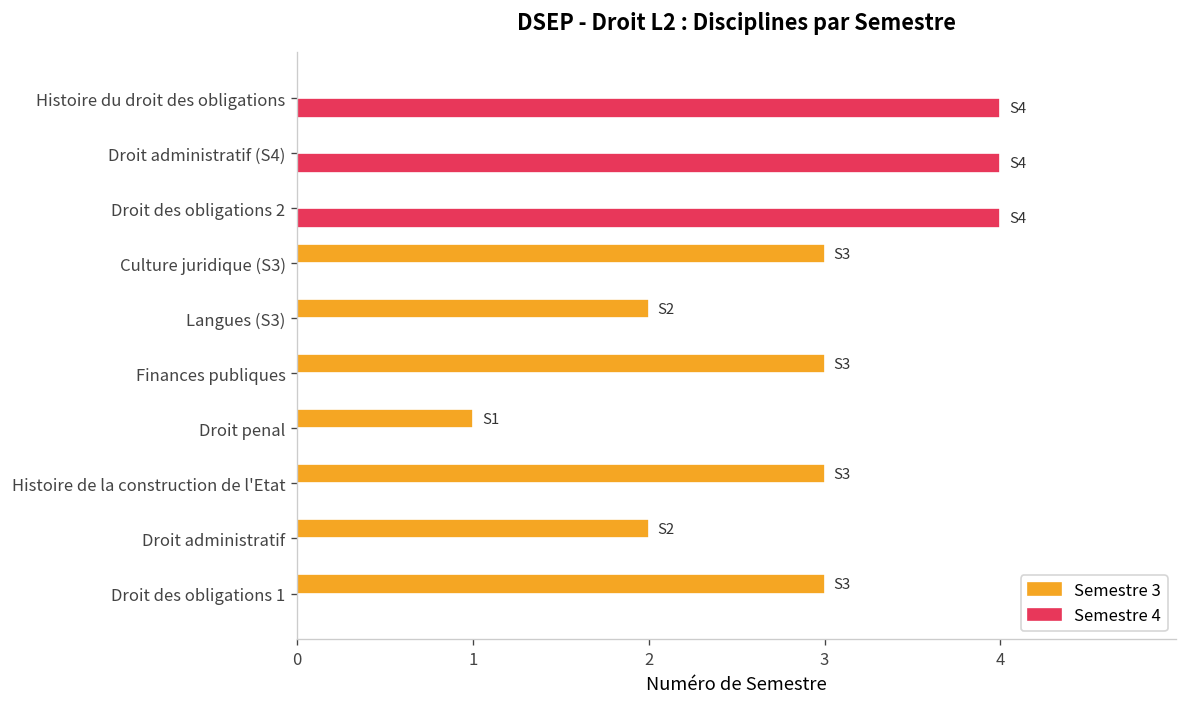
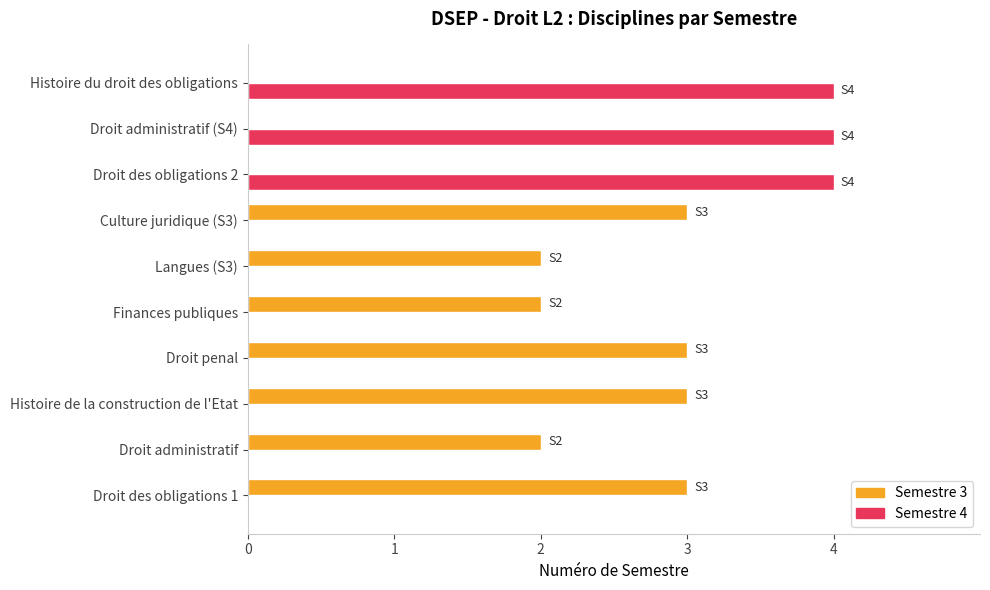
  {
    "Semestre 3": {
-     "Finances publiques": 3,
-     "Droit penal": 1
+     "Finances publiques": 2,
+     "Droit penal": 3
    },
    "Semestre 4": {
      "Histoire du droit des obligations": 4.00,
      "Droit administratif (S4)": 4.00,
      "Droit des obligations 2": 4.00,
      "Culture juridique (S3)": 0.00,
      "Langues (S3)": 0.00,
      "Finances publiques": 0.00,
      "Droit penal": 0.00,
      "Histoire de la construction de l'Etat": 0.00,
      "Droit administratif": 0.00,
      "Droit des obligations 1": 0.00
    }
  }
